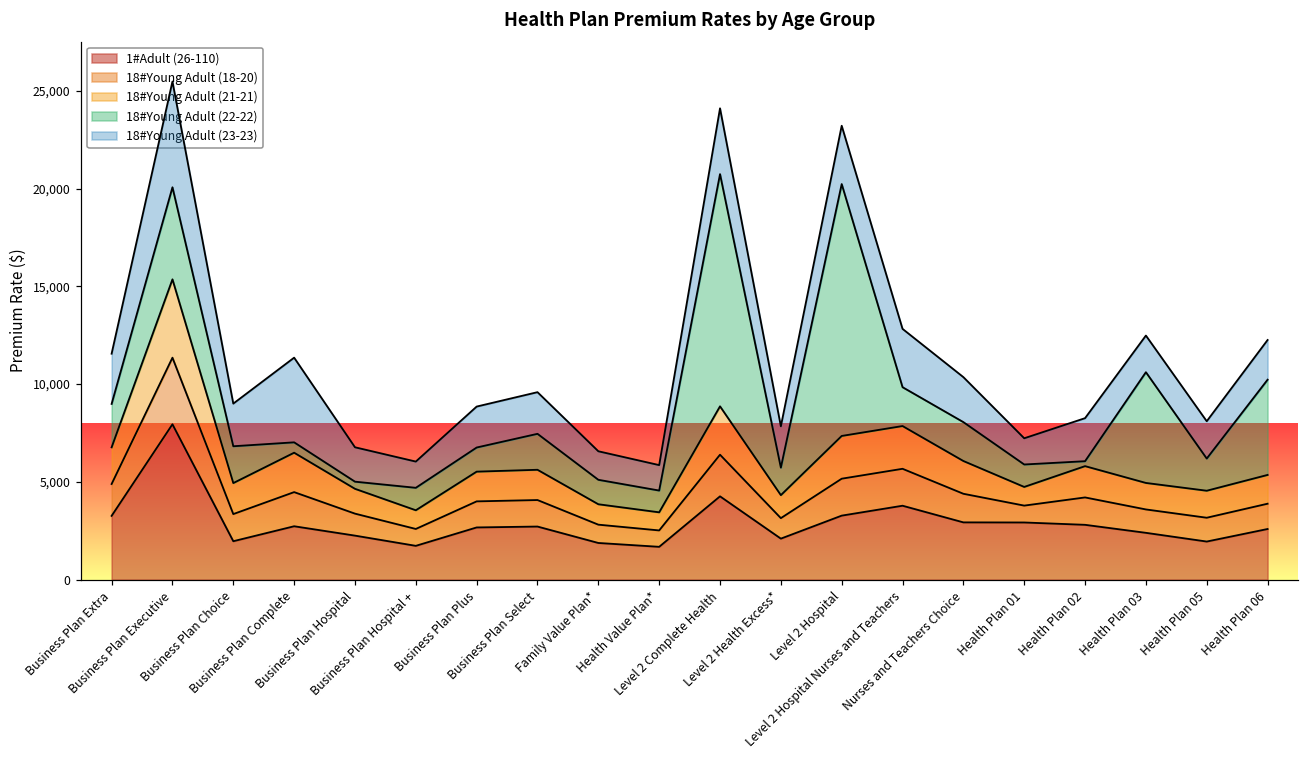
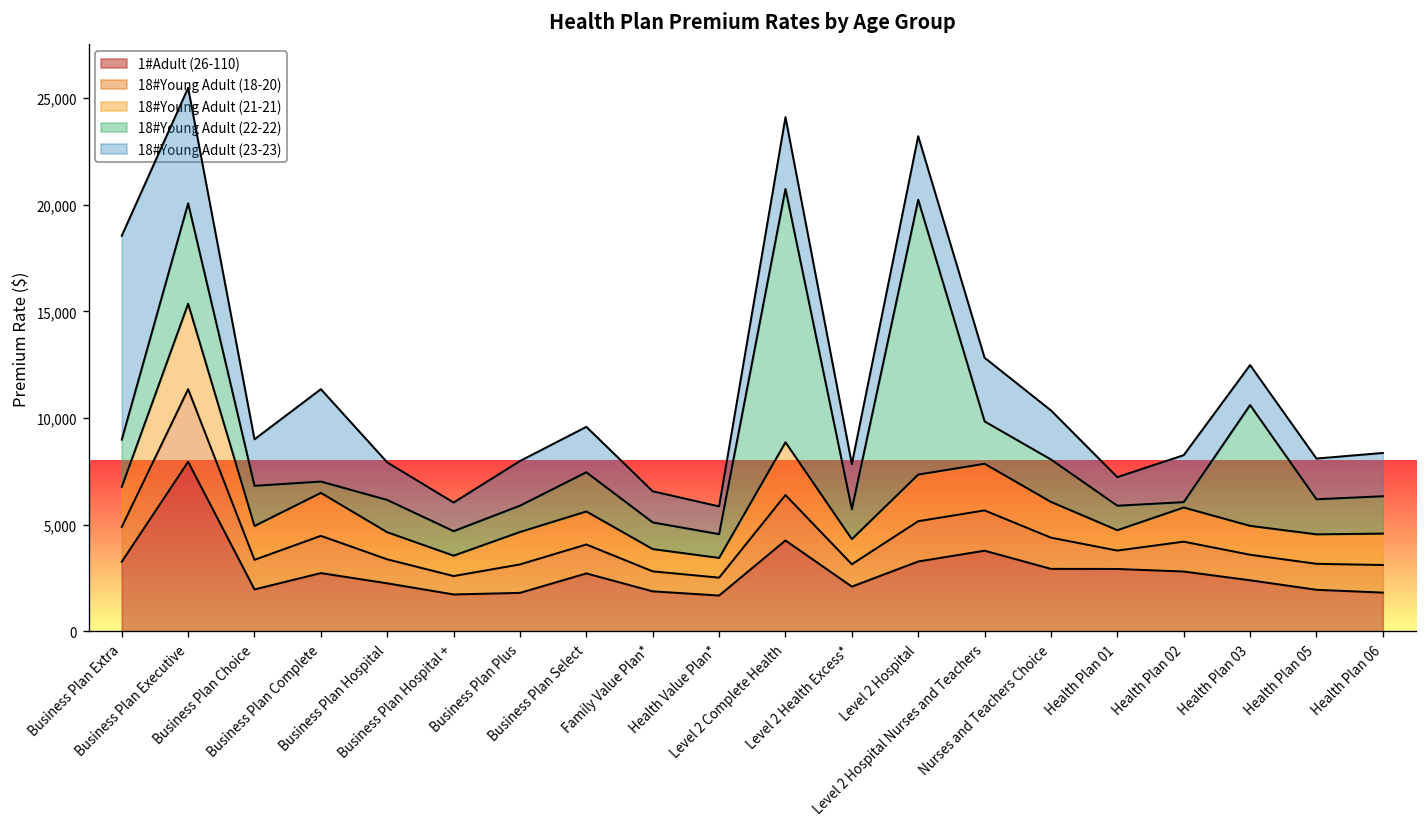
  {
    "1#Adult (26-110)": {
      "Business Plan Extra": "3,300",
      "Business Plan Executive": "7,900",
      "Business Plan Choice": "2,000",
      "Business Plan Complete": "2,700",
      "Business Plan Hospital": "2,200",
      "Business Plan Hospital +": "1,700",
-     "Business Plan Plus": "2,700",
+     "Business Plan Plus": "1,800",
      "Business Plan Select": "2,700",
      "Family Value Plan*": "1,900",
      "Health Value Plan*": "1,700",
      "Level 2 Complete Health": "4,300",
      "Level 2 Health Excess*": "2,100",
      "Level 2 Hospital": "3,300",
      "Level 2 Hospital Nurses and Teachers": "3,800",
      "Nurses and Teachers Choice": "2,900",
      "Health Plan 01": "2,900",
      "Health Plan 02": "2,800",
      "Health Plan 03": "2,400",
      "Health Plan 05": "1,900",
-     "Health Plan 06": "2,600"
+     "Health Plan 06": "1,800"
    },
    "18#Young Adult (22-22)": {
      "Business Plan Extra": "2,200",
      "Business Plan Executive": "4,700",
      "Business Plan Choice": "1,900",
      "Business Plan Complete": "500",
-     "Business Plan Hospital": "400",
+     "Business Plan Hospital": "1,500",
      "Business Plan Hospital +": "1,100",
      "Business Plan Plus": "1,200",
      "Business Plan Select": "1,800",
      "Family Value Plan*": "1,300",
      "Health Value Plan*": "1,100",
      "Level 2 Complete Health": "11,900",
      "Level 2 Health Excess*": "1,400",
      "Level 2 Hospital": "12,900",
      "Level 2 Hospital Nurses and Teachers": "2,000",
      "Nurses and Teachers Choice": "2,000",
      "Health Plan 01": "1,100",
      "Health Plan 02": "300",
      "Health Plan 03": "5,700",
      "Health Plan 05": "1,600",
-     "Health Plan 06": "4,900"
+     "Health Plan 06": "1,800"
    },
    "18#Young Adult (23-23)": {
-     "Business Plan Extra": "2,600",
+     "Business Plan Extra": "9,600",
      "Business Plan Choice": "2,200",
      "Business Plan Complete": "4,300",
      "Business Plan Hospital": "1,800",
      "Business Plan Hospital +": "1,300",
      "Business Plan Plus": "2,100",
      "Business Plan Select": "2,100",
      "Family Value Plan*": "1,500",
      "Health Value Plan*": "1,300",
      "Level 2 Complete Health": "3,400",
      "Level 2 Health Excess*": "2,100",
      "Level 2 Hospital": "3,000",
      "Level 2 Hospital Nurses and Teachers": "3,000",
      "Nurses and Teachers Choice": "2,300",
      "Health Plan 01": "1,300",
      "Health Plan 02": "2,200",
      "Health Plan 03": "1,900",
      "Health Plan 05": "1,900",
      "Health Plan 06": "2,000"
    }
  }
